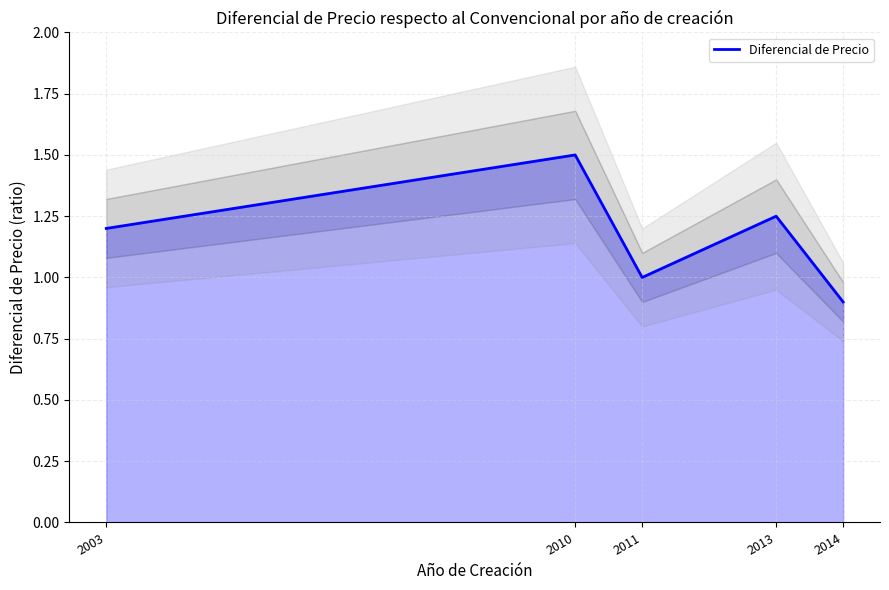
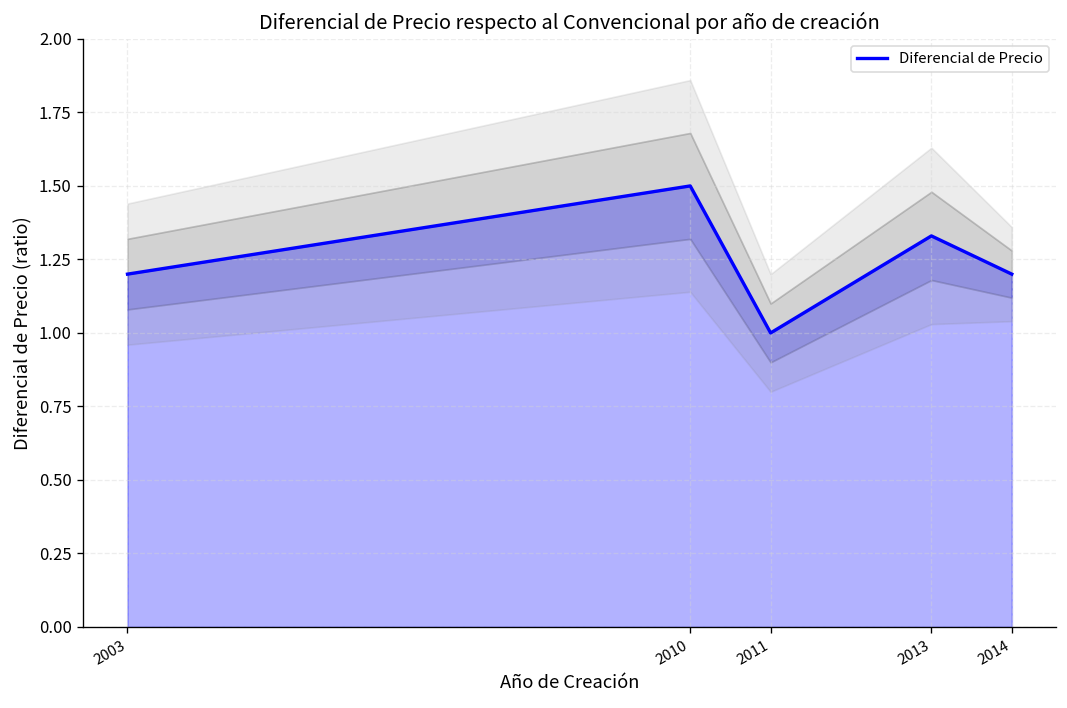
  {
    "Diferencial de Precio": {
      "2003": 1.20,
      "2010": 1.50,
      "2011": 1.00,
-     "2013": 1.25,
-     "2014": 0.9
+     "2013": 1.33,
+     "2014": 1.2
    }
  }
